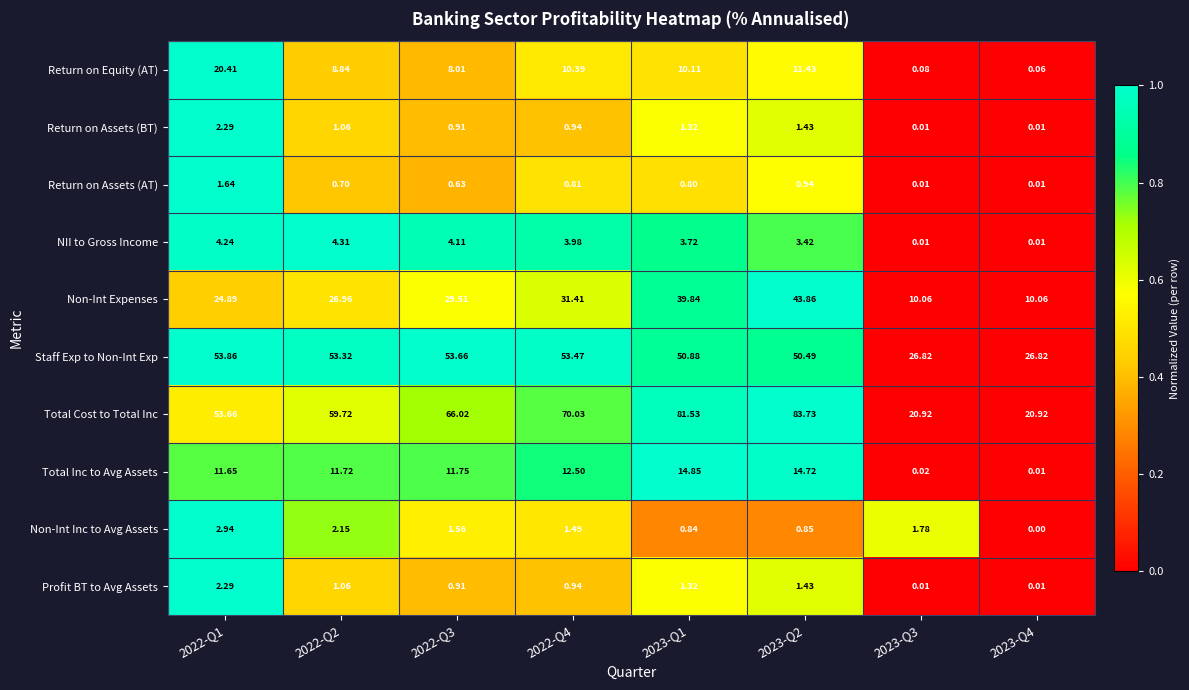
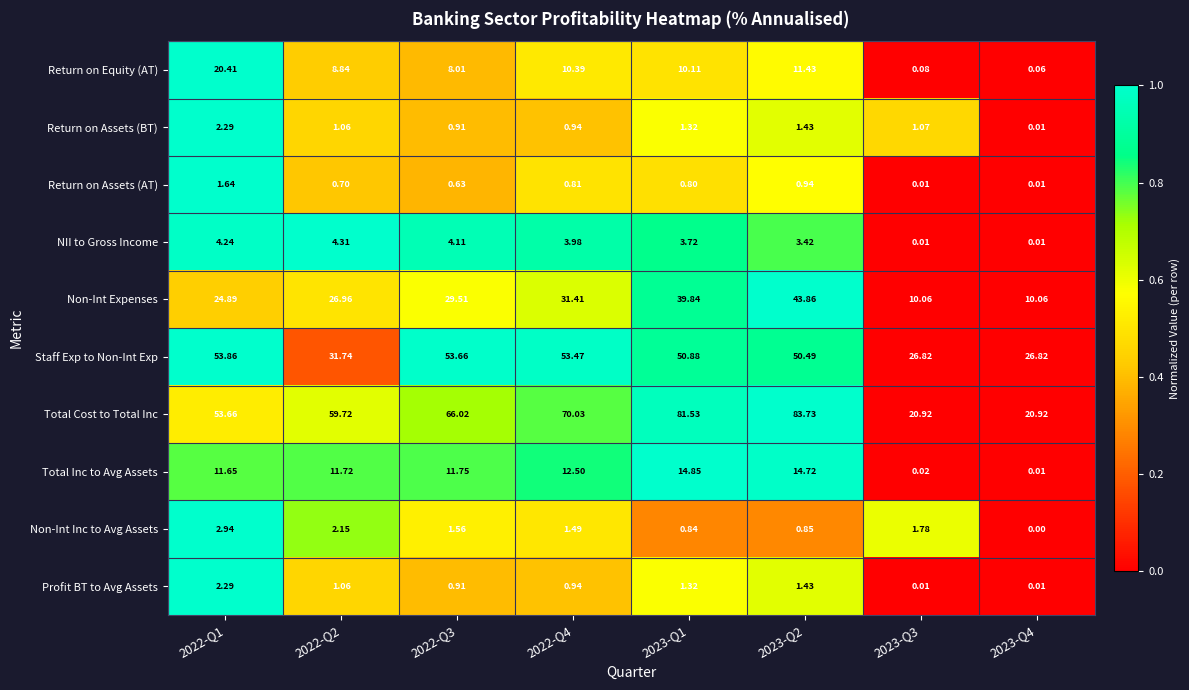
  {
    "Return on Equity (AT)": {
      "2022-Q1": 20.41,
      "2022-Q2": 8.84,
      "2022-Q3": 8.01,
      "2022-Q4": 10.39,
      "2023-Q1": 10.11,
      "2023-Q2": 11.43,
      "2023-Q3": 0.08,
      "2023-Q4": 0.06
    },
    "Return on Assets (BT)": {
      "2022-Q1": 2.29,
      "2022-Q2": 1.06,
      "2022-Q3": 0.91,
      "2022-Q4": 0.94,
      "2023-Q1": 1.32,
      "2023-Q2": 1.43,
-     "2023-Q3": 0.01,
+     "2023-Q3": 1.07,
      "2023-Q4": 0.01
    },
    "Return on Assets (AT)": {
      "2022-Q1": 1.64,
      "2022-Q2": 0.70,
      "2022-Q3": 0.63,
      "2022-Q4": 0.81,
      "2023-Q1": 0.80,
      "2023-Q2": 0.94,
      "2023-Q3": 0.01,
      "2023-Q4": 0.01
    },
    "NII to Gross Income": {
      "2022-Q1": 4.24,
      "2022-Q2": 4.31,
      "2022-Q3": 4.11,
      "2022-Q4": 3.98,
      "2023-Q1": 3.72,
      "2023-Q2": 3.42,
      "2023-Q3": 0.01,
      "2023-Q4": 0.01
    },
    "Non-Int Expenses": {
      "2022-Q1": 24.89,
      "2022-Q2": 26.96,
      "2022-Q3": 29.51,
      "2022-Q4": 31.41,
      "2023-Q1": 39.84,
      "2023-Q2": 43.86,
      "2023-Q3": 10.06,
      "2023-Q4": 10.06
    },
    "Staff Exp to Non-Int Exp": {
      "2022-Q1": 53.86,
-     "2022-Q2": 53.32,
+     "2022-Q2": 31.74,
      "2022-Q3": 53.66,
      "2022-Q4": 53.47,
      "2023-Q1": 50.88,
      "2023-Q2": 50.49,
      "2023-Q3": 26.82,
      "2023-Q4": 26.82
    },
    "Total Cost to Total Inc": {
      "2022-Q1": 53.66,
      "2022-Q2": 59.72,
      "2022-Q3": 66.02,
      "2022-Q4": 70.03,
      "2023-Q1": 81.53,
      "2023-Q2": 83.73,
      "2023-Q3": 20.92,
      "2023-Q4": 20.92
    },
    "Total Inc to Avg Assets": {
      "2022-Q1": 11.65,
      "2022-Q2": 11.72,
      "2022-Q3": 11.75,
      "2022-Q4": 12.50,
      "2023-Q1": 14.85,
      "2023-Q2": 14.72,
      "2023-Q3": 0.02,
      "2023-Q4": 0.01
    },
    "Non-Int Inc to Avg Assets": {
      "2022-Q1": 2.94,
      "2022-Q2": 2.15,
      "2022-Q3": 1.56,
      "2022-Q4": 1.49,
      "2023-Q1": 0.84,
      "2023-Q2": 0.85,
      "2023-Q3": 1.78,
      "2023-Q4": 0.00
    },
    "Profit BT to Avg Assets": {
      "2022-Q1": 2.29,
      "2022-Q2": 1.06,
      "2022-Q3": 0.91,
      "2022-Q4": 0.94,
      "2023-Q1": 1.32,
      "2023-Q2": 1.43,
      "2023-Q3": 0.01,
      "2023-Q4": 0.01
    }
  }
